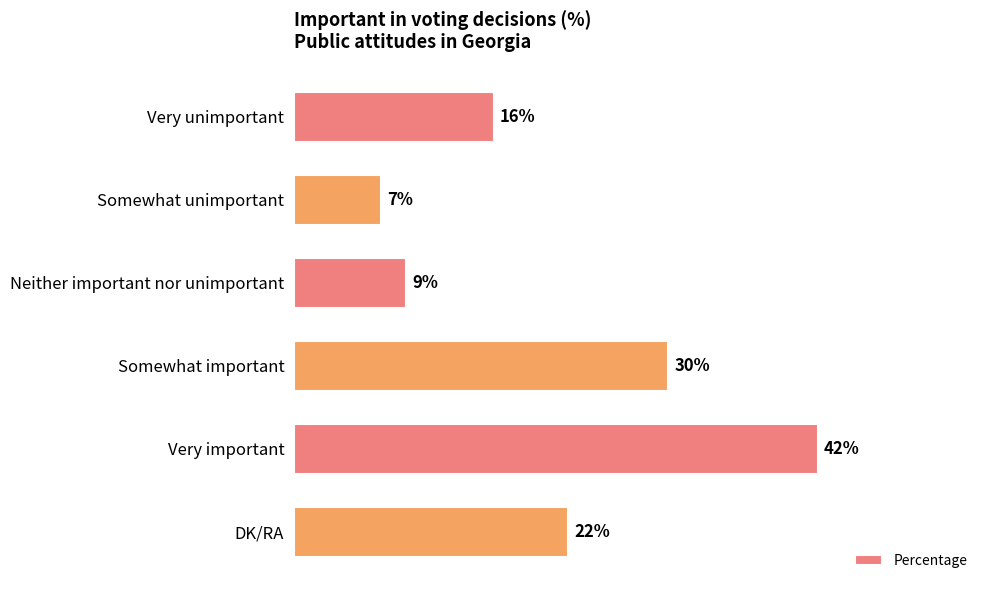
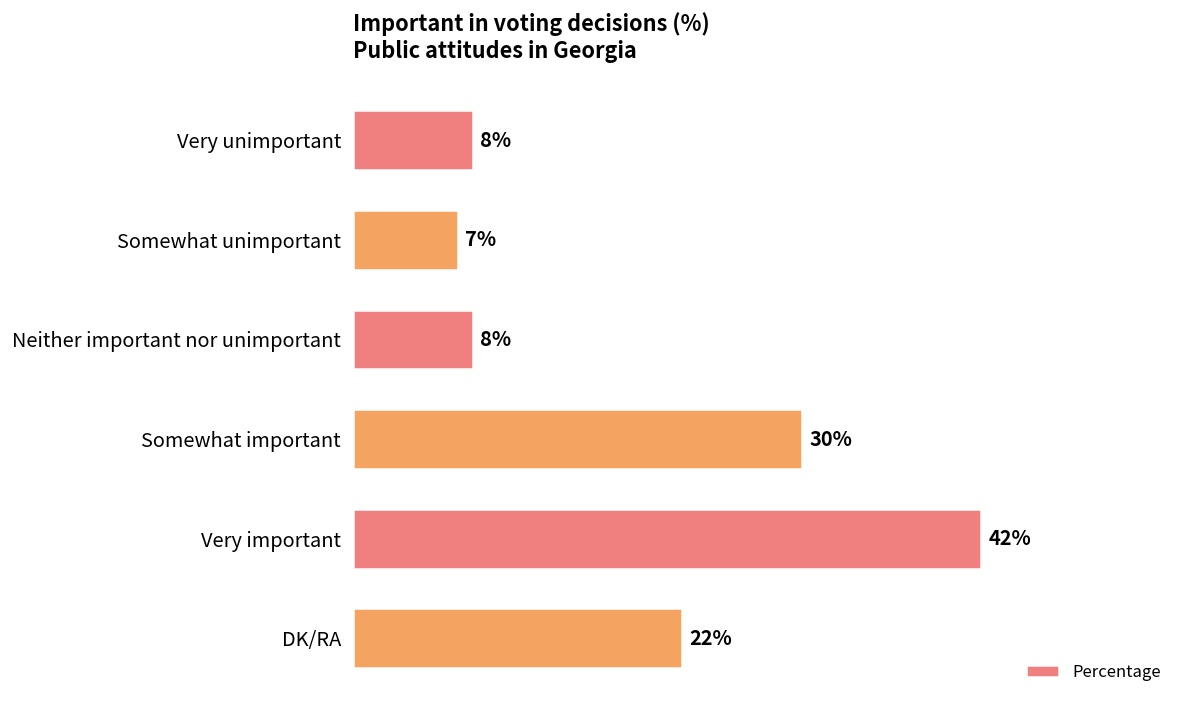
  {
-   "Very unimportant": "16%",
+   "Very unimportant": "8%",
    "Somewhat unimportant": "7%",
-   "Neither important nor unimportant": "9%",
+   "Neither important nor unimportant": "8%",
    "Somewhat important": "30%",
    "Very important": "42%",
    "DK/RA": "22%"
  }
